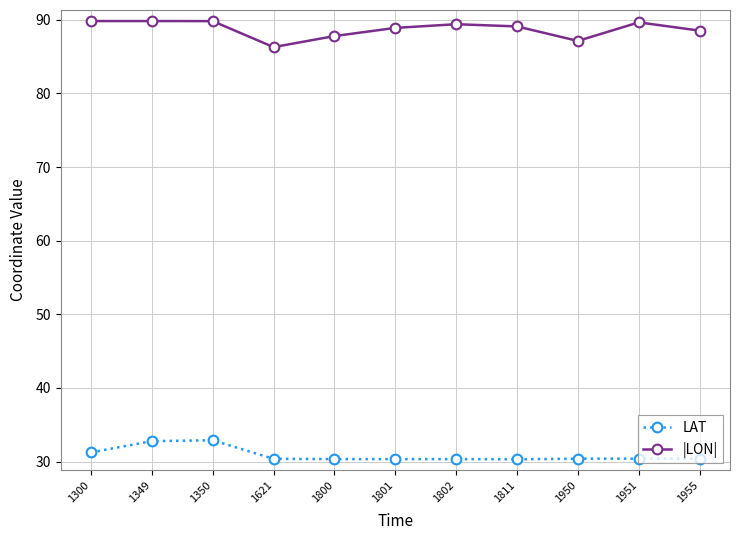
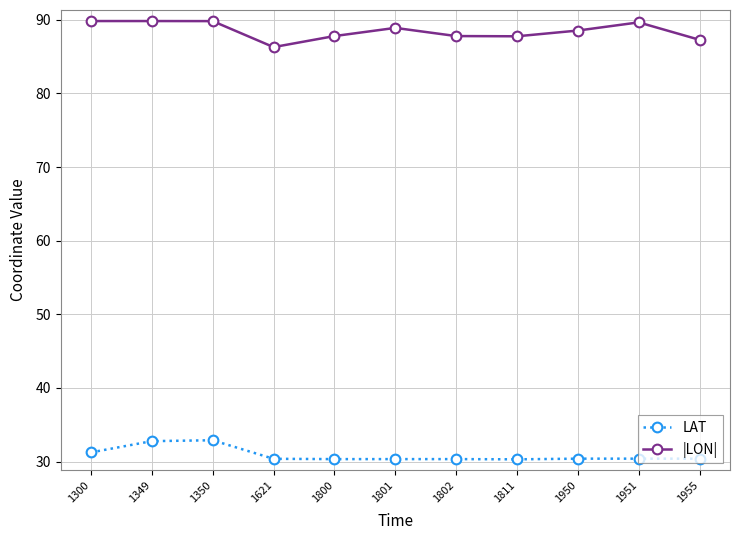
  {
    "LAT": {
      "1300": 31,
      "1349": 33,
      "1350": 33,
      "1621": 30,
      "1800": 30,
      "1801": 30,
      "1802": 30,
      "1811": 30,
      "1950": 30
    },
    "|LON|": {
      "1300": 90,
      "1349": 90,
      "1350": 90,
      "1621": 86,
      "1800": 88,
      "1801": 89,
-     "1802": 89,
-     "1811": 89,
-     "1950": 87,
+     "1802": 88,
+     "1811": 88,
+     "1950": 89,
      "1951": 90,
-     "1955": 89
+     "1955": 87
    }
  }
